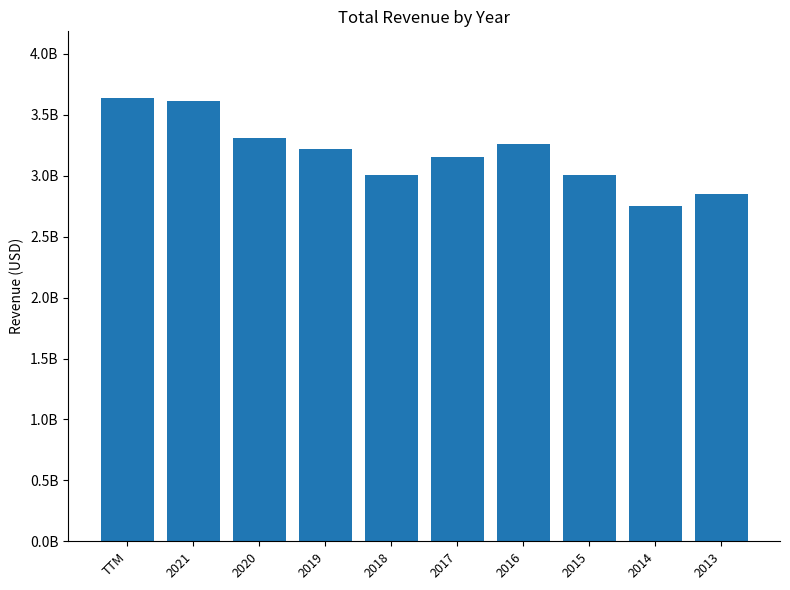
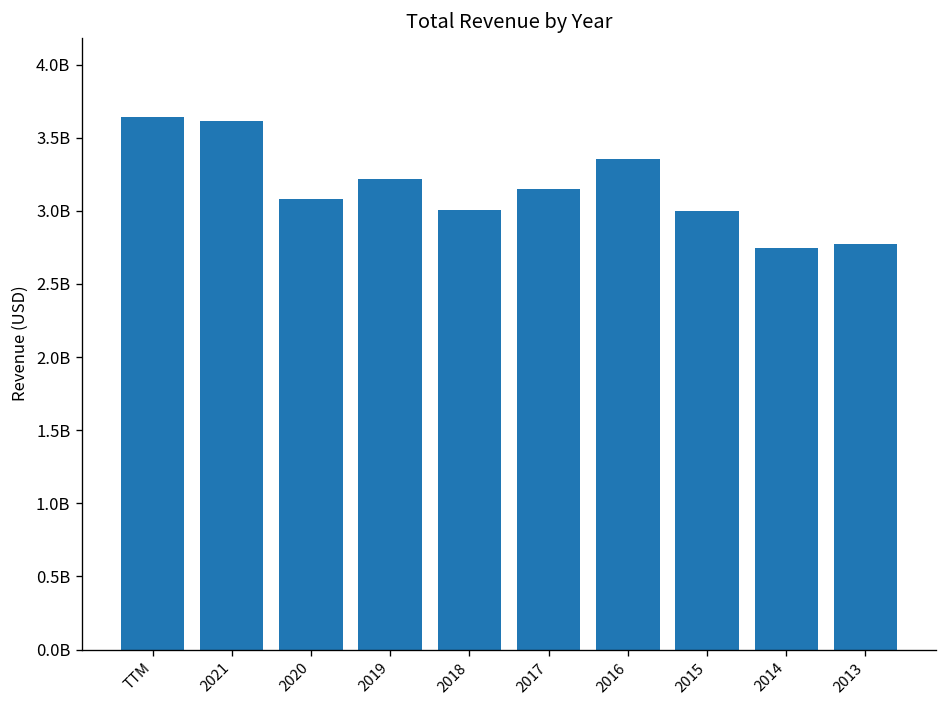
  {
    "TTM": 3640000000,
    "2021": 3620000000,
-   "2020": 3310000000,
+   "2020": 3080000000,
    "2019": 3220000000,
    "2018": 3010000000,
    "2017": 3150000000,
-   "2016": 3260000000,
+   "2016": 3360000000,
    "2015": 3000000000,
    "2014": 2750000000,
-   "2013": 2850000000
+   "2013": 2780000000
  }
